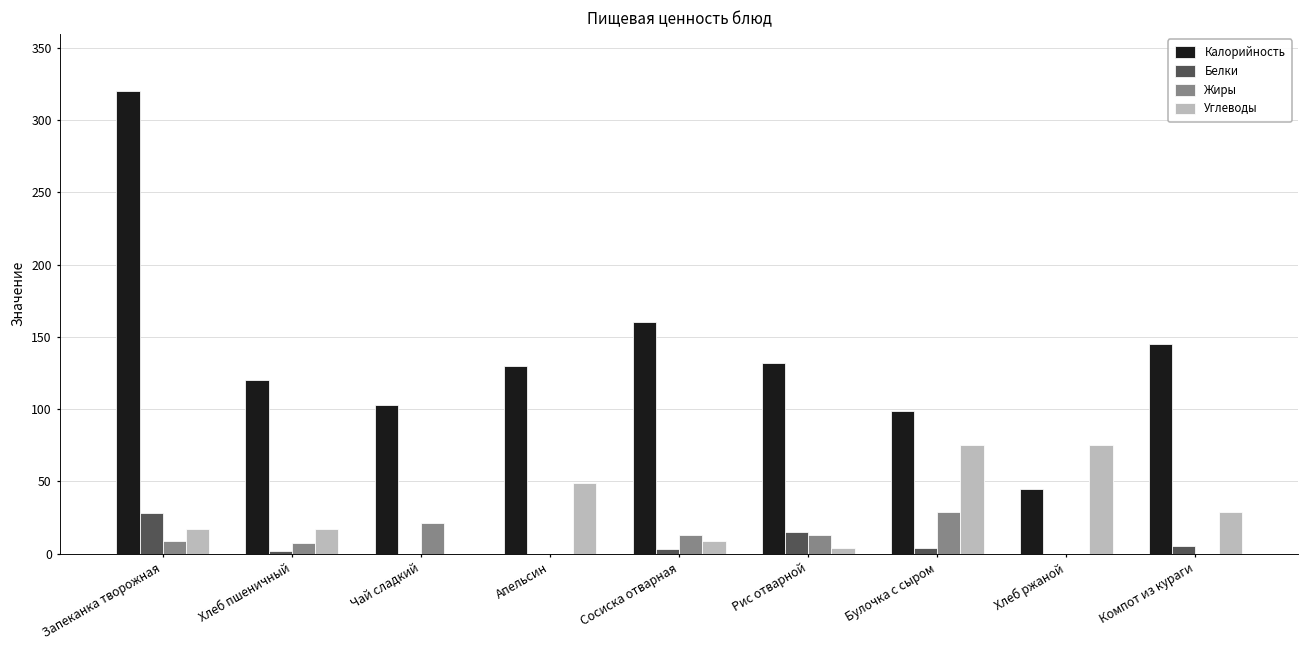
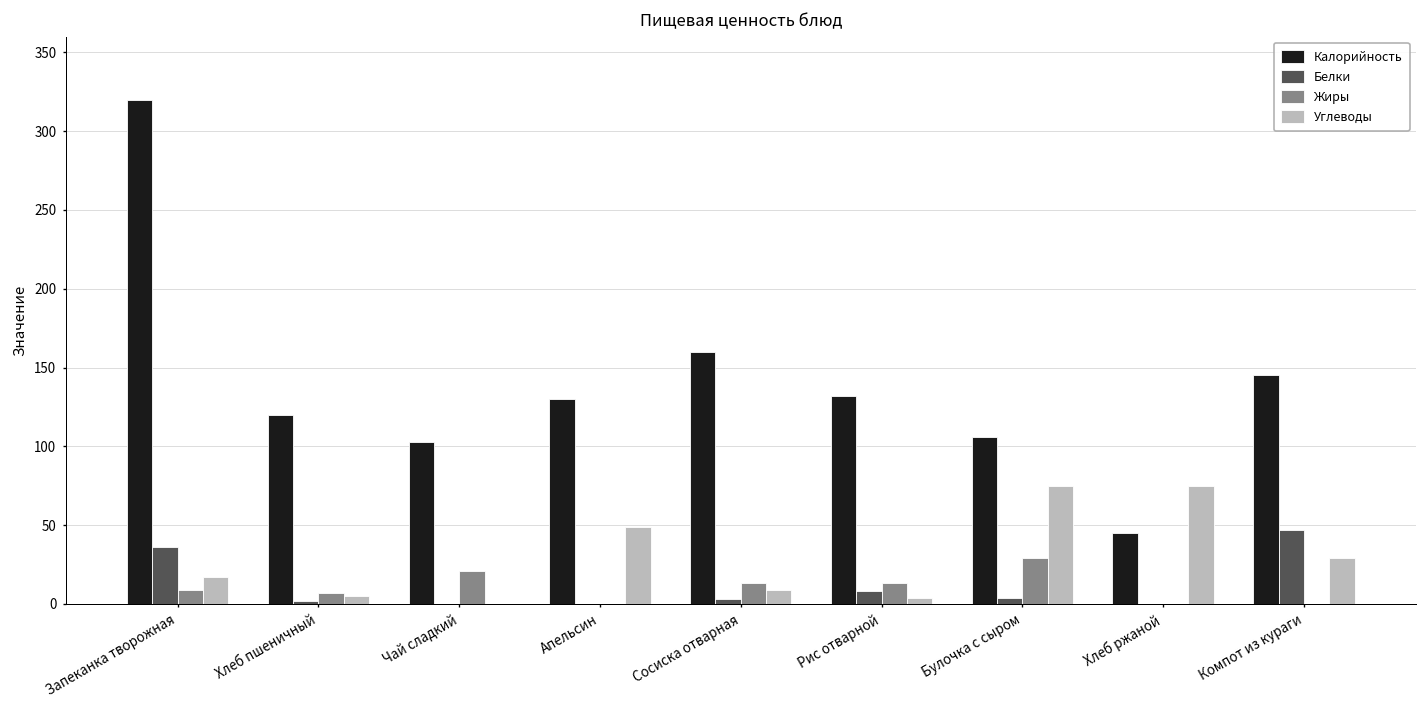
  {
    "Калорийность": {
      "Запеканка творожная": 320,
      "Хлеб пшеничный": 120,
      "Чай сладкий": 103,
      "Апельсин": 130,
      "Сосиска отварная": 160,
      "Рис отварной": 132,
-     "Булочка с сыром": 99,
+     "Булочка с сыром": 106,
      "Хлеб ржаной": 45,
      "Компот из кураги": 145
    },
    "Белки": {
-     "Запеканка творожная": 28,
+     "Запеканка творожная": 36,
      "Хлеб пшеничный": 2,
      "Чай сладкий": 0,
      "Апельсин": 0,
      "Сосиска отварная": 3,
-     "Рис отварной": 15,
+     "Рис отварной": 8,
      "Булочка с сыром": 4,
      "Хлеб ржаной": 0,
-     "Компот из кураги": 5
+     "Компот из кураги": 47
    },
    "Жиры": {
      "Запеканка творожная": 9,
      "Хлеб пшеничный": 7,
      "Чай сладкий": 21,
      "Апельсин": 0,
      "Сосиска отварная": 13,
      "Рис отварной": 13,
      "Булочка с сыром": 29,
      "Хлеб ржаной": 0,
      "Компот из кураги": 0
    },
    "Углеводы": {
      "Запеканка творожная": 17,
-     "Хлеб пшеничный": 17,
+     "Хлеб пшеничный": 5,
      "Чай сладкий": 0,
      "Апельсин": 49,
      "Сосиска отварная": 9,
      "Рис отварной": 4,
      "Булочка с сыром": 75,
      "Хлеб ржаной": 75,
      "Компот из кураги": 29
    }
  }
